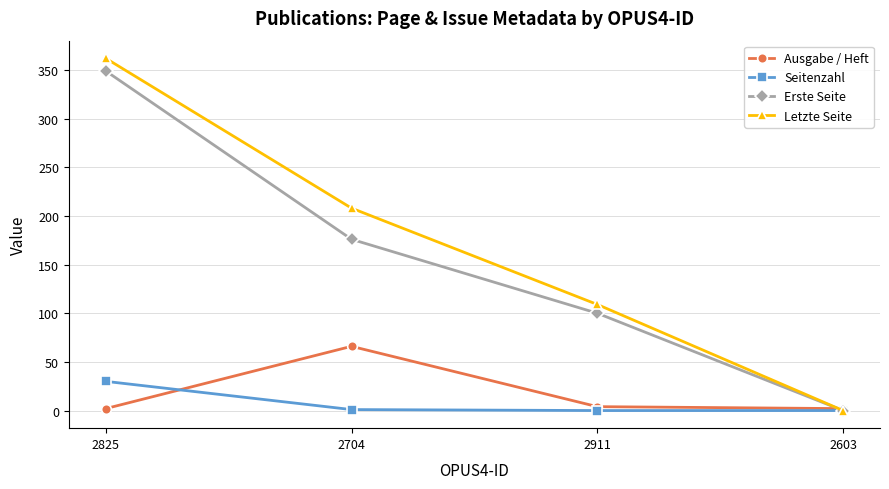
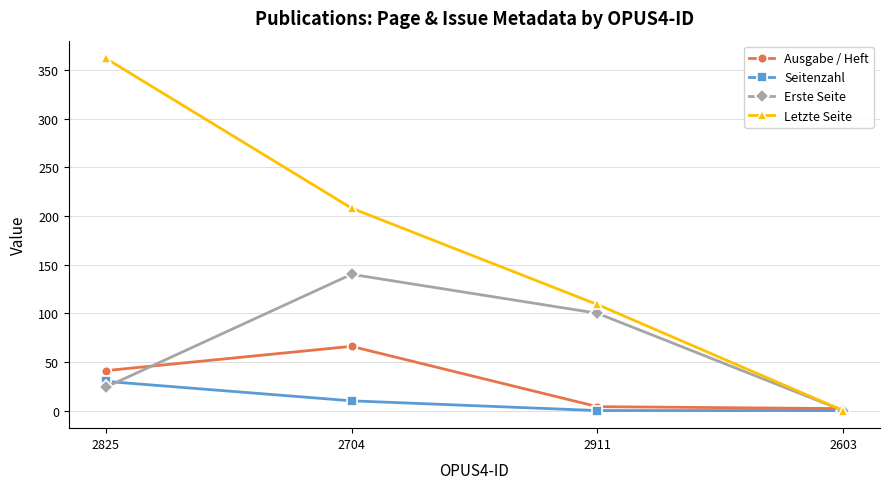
  {
    "Ausgabe / Heft": {
-     "2825": 0,
+     "2825": 40,
      "2704": 70,
      "2911": 0
    },
    "Seitenzahl": {
      "2825": 30,
-     "2704": 0,
+     "2704": 10,
      "2911": 0
    },
    "Erste Seite": {
-     "2825": 350,
-     "2704": 180,
+     "2825": 20,
+     "2704": 140,
      "2911": 100
    },
    "Letzte Seite": {
      "2825": 360,
      "2704": 210,
      "2911": 110
    }
  }
